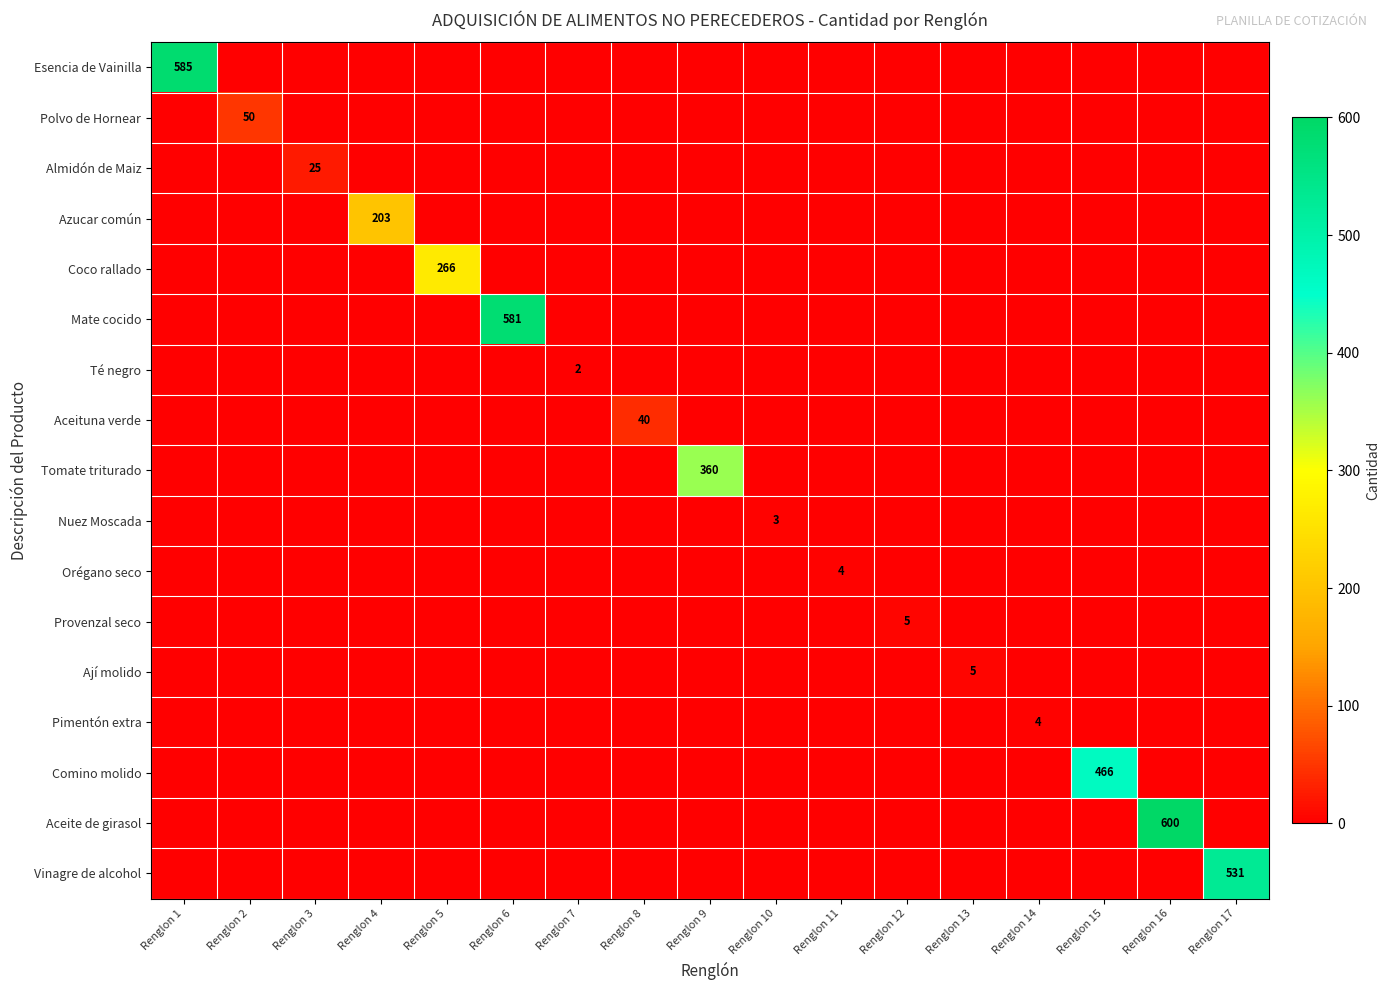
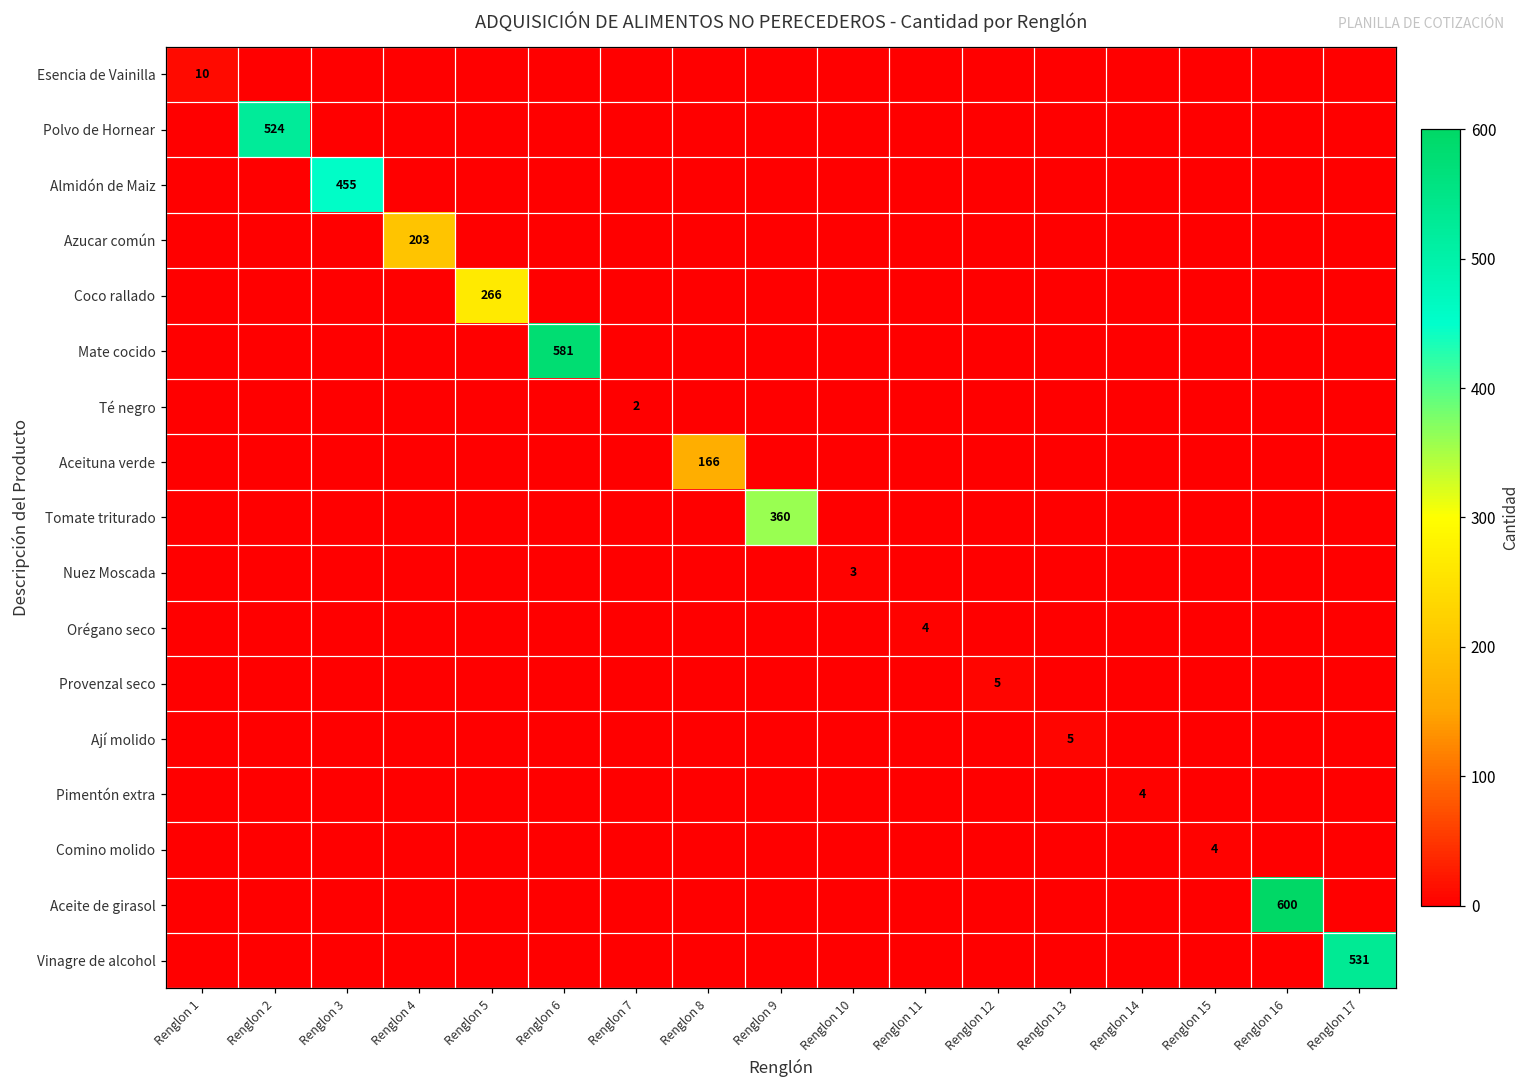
  {
    "Esencia de Vainilla": {
-     "Renglon 1": 585
+     "Renglon 1": 10
    },
    "Polvo de Hornear": {
-     "Renglon 2": 50
+     "Renglon 2": 524
    },
    "Almidón de Maiz": {
-     "Renglon 3": 25
+     "Renglon 3": 455
    },
    "Azucar común": {
      "Renglon 4": 203
    },
    "Coco rallado": {
      "Renglon 5": 266
    },
    "Mate cocido": {
      "Renglon 6": 581
    },
    "Té negro": {
      "Renglon 7": 2
    },
    "Aceituna verde": {
-     "Renglon 8": 40
+     "Renglon 8": 166
    },
    "Tomate triturado": {
      "Renglon 9": 360
    },
    "Nuez Moscada": {
      "Renglon 10": 3
    },
    "Orégano seco": {
      "Renglon 11": 4
    },
    "Provenzal seco": {
      "Renglon 12": 5
    },
    "Ají molido": {
      "Renglon 13": 5
    },
    "Pimentón extra": {
      "Renglon 14": 4
    },
    "Comino molido": {
-     "Renglon 15": 466
+     "Renglon 15": 4
    },
    "Aceite de girasol": {
      "Renglon 16": 600
    },
    "Vinagre de alcohol": {
      "Renglon 17": 531
    }
  }
